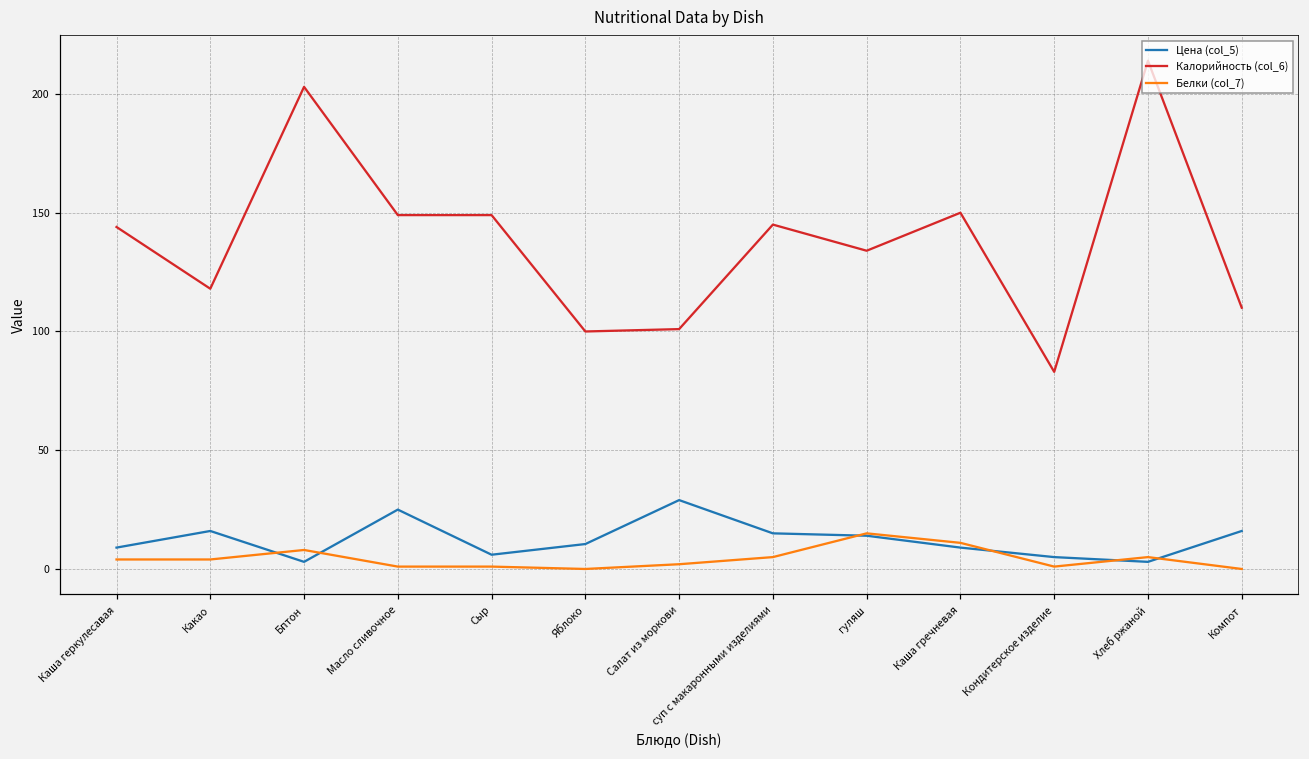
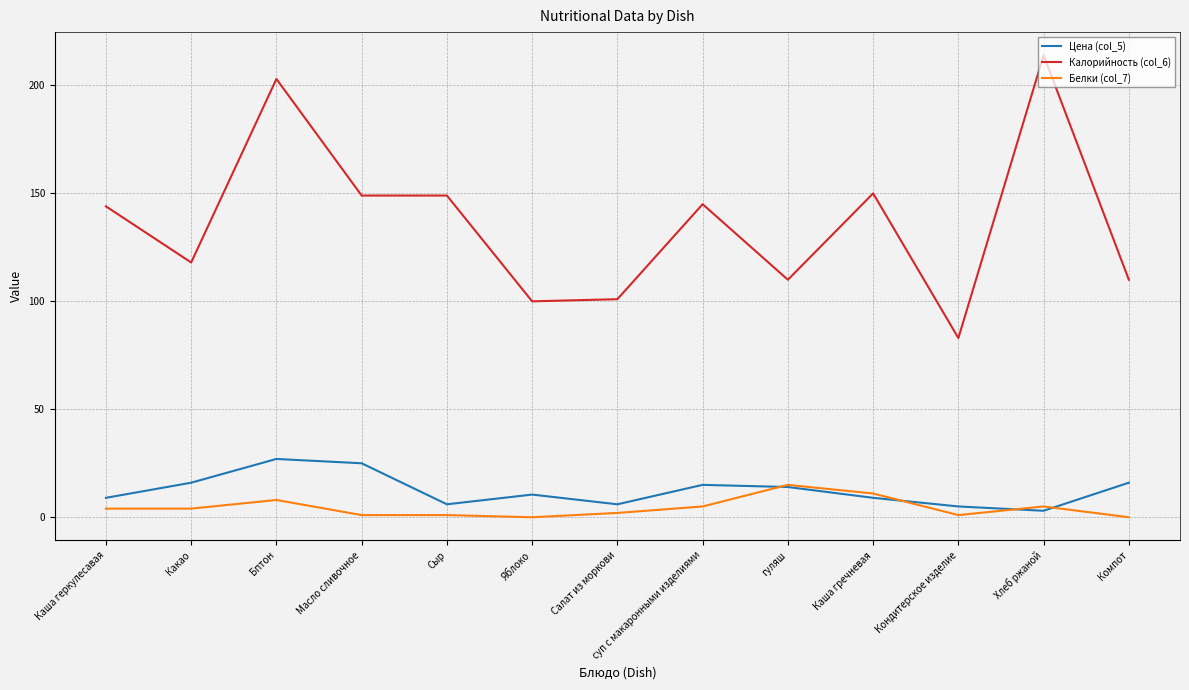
  {
    "Цена (col_5)": {
      "Каша геркулесавая": 9,
      "Какао": 16,
-     "Бптон": 3,
+     "Бптон": 27,
      "Масло сливочное": 25,
      "Сыр": 6,
      "Яблоко": 11,
-     "Салат из моркови": 29,
+     "Салат из моркови": 6,
      "суп с макаронными изделиями": 15,
      "Каша гречневая": 9,
      "Кондитерское изделие": 5,
      "Хлеб ржаной": 3,
      "Компот": 16
    },
    "Калорийность (col_6)": {
      "Каша геркулесавая": 144,
      "Какао": 118,
      "Бптон": 203,
      "Масло сливочное": 149,
      "Сыр": 149,
      "Яблоко": 100,
      "Салат из моркови": 101,
      "суп с макаронными изделиями": 145,
-     "гуляш": 134,
+     "гуляш": 110,
      "Каша гречневая": 150,
      "Кондитерское изделие": 83,
      "Компот": 110
    },
    "Белки (col_7)": {
      "Каша геркулесавая": 4,
      "Какао": 4,
      "Бптон": 8,
      "Масло сливочное": 1,
      "Сыр": 1,
      "Яблоко": 0,
      "Салат из моркови": 2,
      "суп с макаронными изделиями": 5,
      "Каша гречневая": 11,
      "Кондитерское изделие": 1,
      "Хлеб ржаной": 5,
      "Компот": 0
    }
  }
